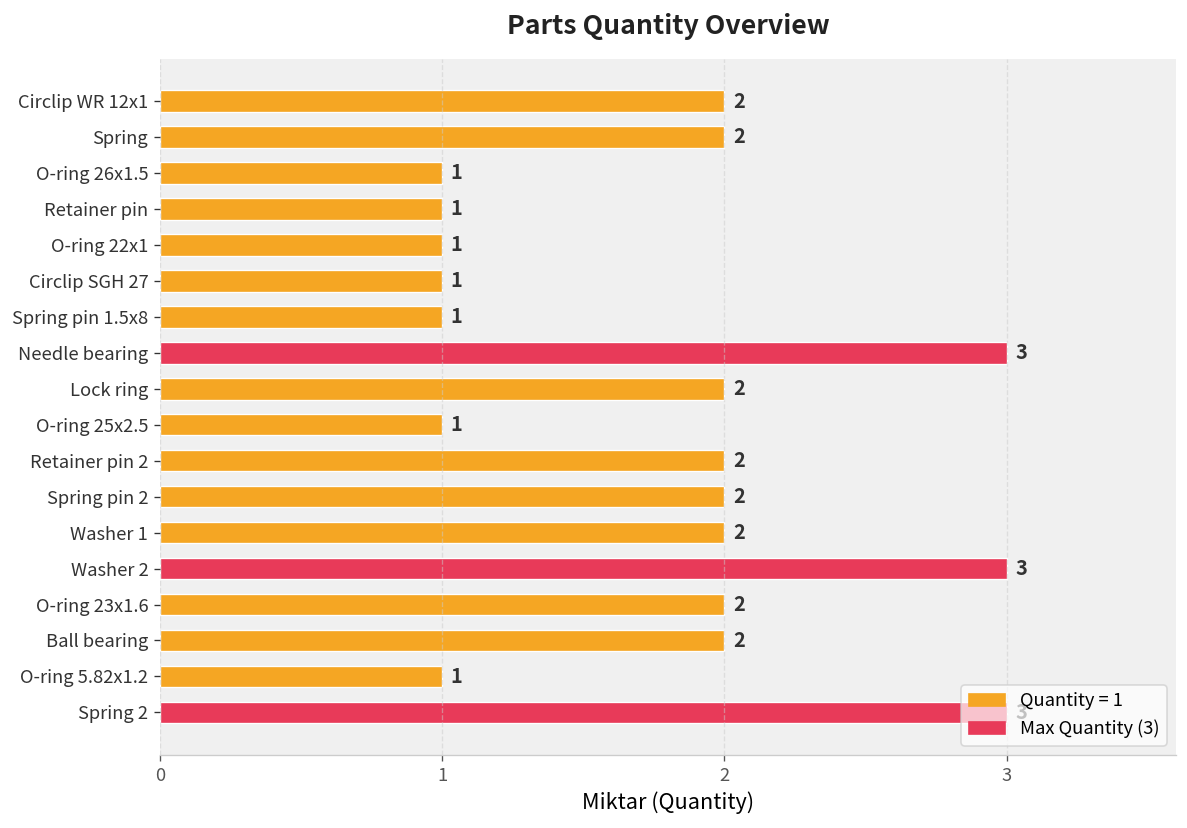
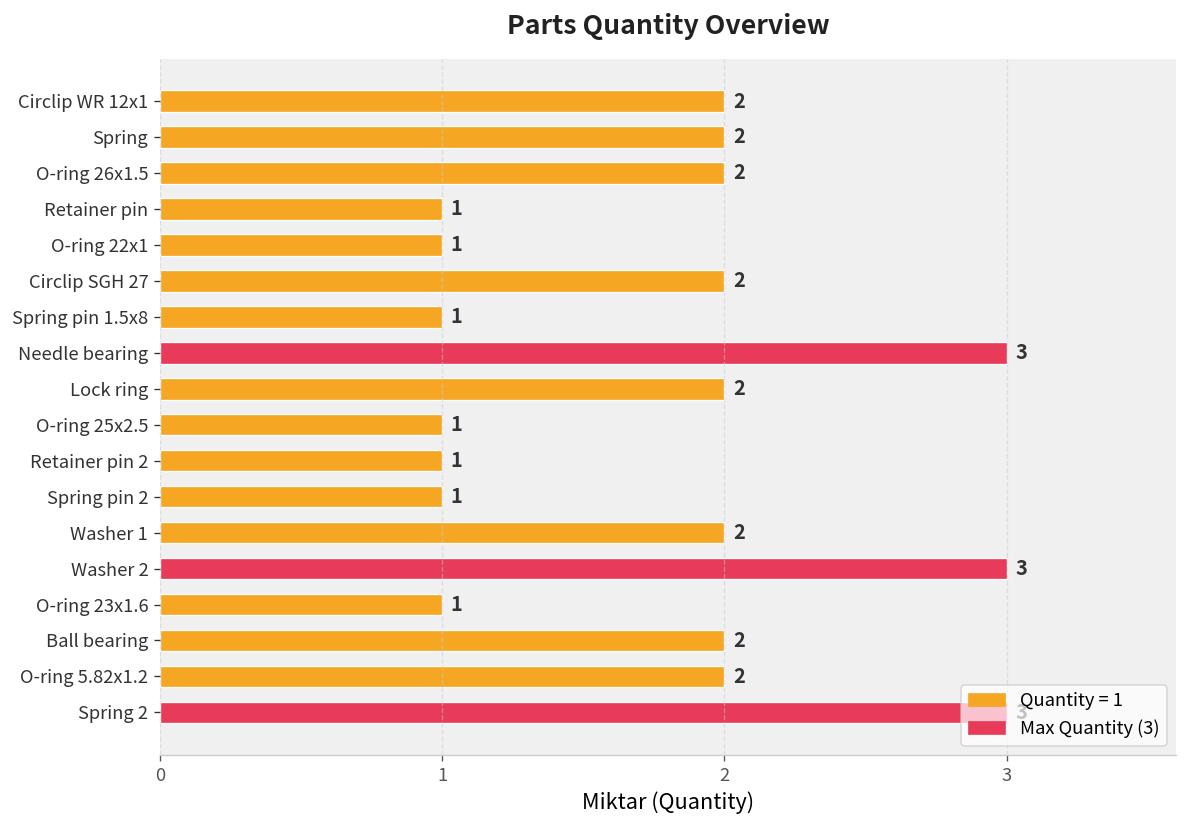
  {
    "Circlip WR 12x1": 2,
    "Spring": 2,
-   "O-ring 26x1.5": 1,
+   "O-ring 26x1.5": 2,
    "Retainer pin": 1,
    "O-ring 22x1": 1,
-   "Circlip SGH 27": 1,
+   "Circlip SGH 27": 2,
    "Spring pin 1.5x8": 1,
    "Needle bearing": 3,
    "Lock ring": 2,
    "O-ring 25x2.5": 1,
-   "Retainer pin 2": 2,
-   "Spring pin 2": 2,
+   "Retainer pin 2": 1,
+   "Spring pin 2": 1,
    "Washer 1": 2,
    "Washer 2": 3,
-   "O-ring 23x1.6": 2,
+   "O-ring 23x1.6": 1,
    "Ball bearing": 2,
-   "O-ring 5.82x1.2": 1
+   "O-ring 5.82x1.2": 2
  }
